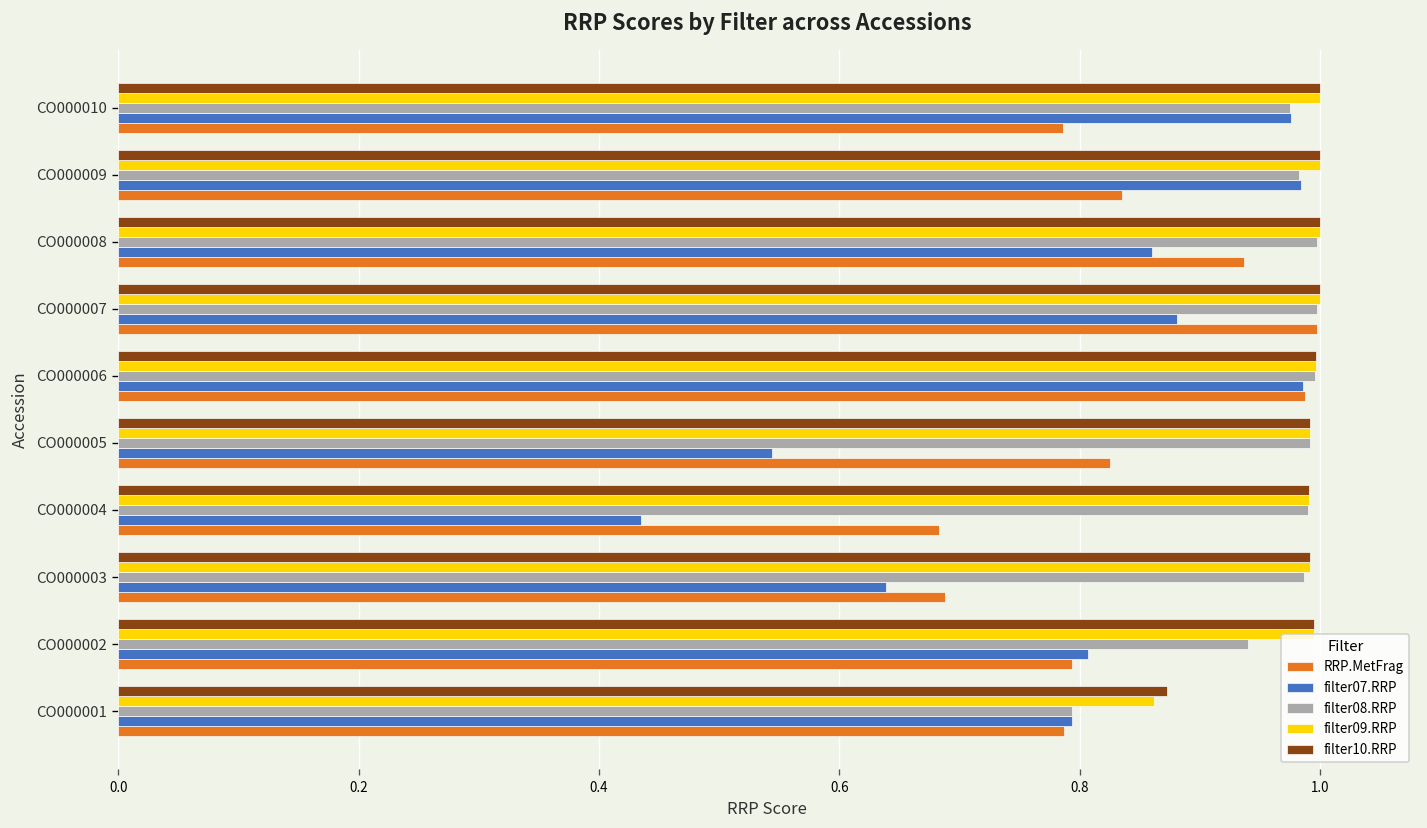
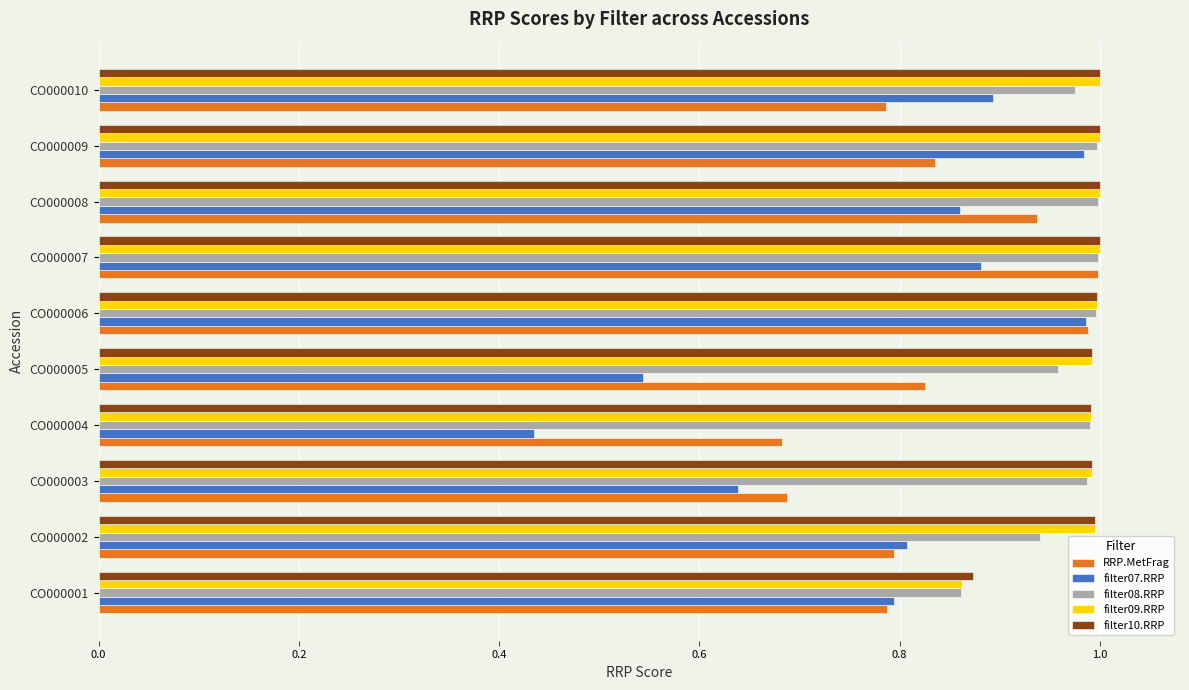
  {
    "RRP.MetFrag": {
      "CO000010": 0.786,
      "CO000009": 0.835,
      "CO000008": 0.937,
      "CO000007": 0.998,
      "CO000006": 0.988,
      "CO000005": 0.825,
      "CO000004": 0.683,
      "CO000003": 0.688,
      "CO000002": 0.794,
      "CO000001": 0.787
    },
    "filter07.RRP": {
-     "CO000010": 0.976,
+     "CO000010": 0.893,
      "CO000009": 0.984,
      "CO000008": 0.860,
      "CO000007": 0.881,
      "CO000006": 0.986,
      "CO000005": 0.544,
      "CO000004": 0.435,
      "CO000003": 0.639,
      "CO000002": 0.807,
      "CO000001": 0.794
    },
    "filter08.RRP": {
      "CO000010": 0.975,
-     "CO000009": 0.983,
+     "CO000009": 0.997,
      "CO000008": 0.998,
      "CO000007": 0.998,
      "CO000006": 0.996,
-     "CO000005": 0.992,
+     "CO000005": 0.958,
      "CO000004": 0.990,
      "CO000003": 0.987,
      "CO000002": 0.940,
-     "CO000001": 0.794
+     "CO000001": 0.861
    },
    "filter09.RRP": {
      "CO000010": 1.000,
      "CO000009": 1.000,
      "CO000008": 1.000,
      "CO000007": 1.000,
      "CO000006": 0.997,
      "CO000005": 0.992,
      "CO000004": 0.991,
      "CO000003": 0.992,
      "CO000002": 0.995,
      "CO000001": 0.862
    },
    "filter10.RRP": {
      "CO000010": 1.000,
      "CO000009": 1.000,
      "CO000008": 1.000,
      "CO000007": 1.000,
      "CO000006": 0.997,
      "CO000005": 0.992,
      "CO000004": 0.991,
      "CO000003": 0.992,
      "CO000002": 0.995,
      "CO000001": 0.873
    }
  }
